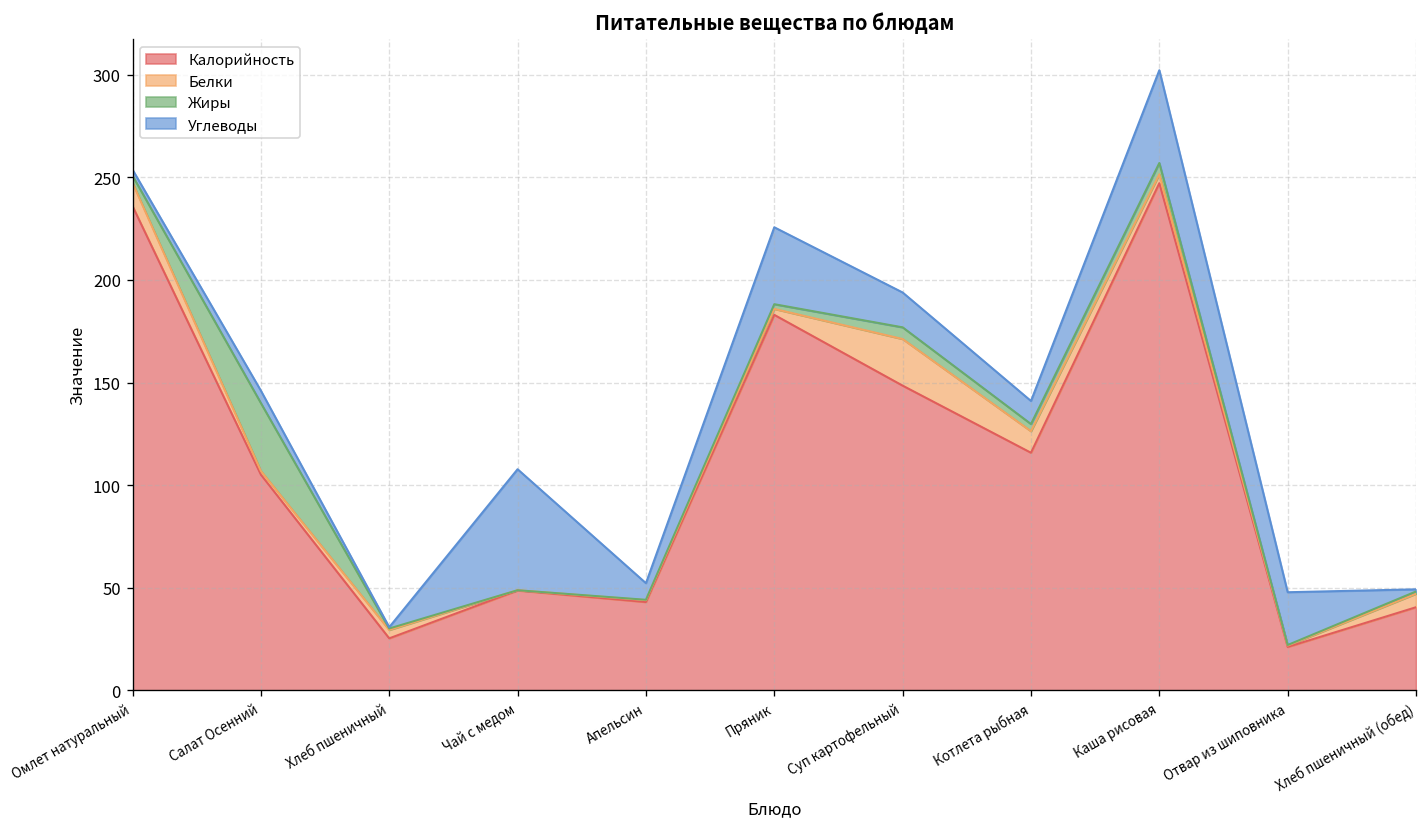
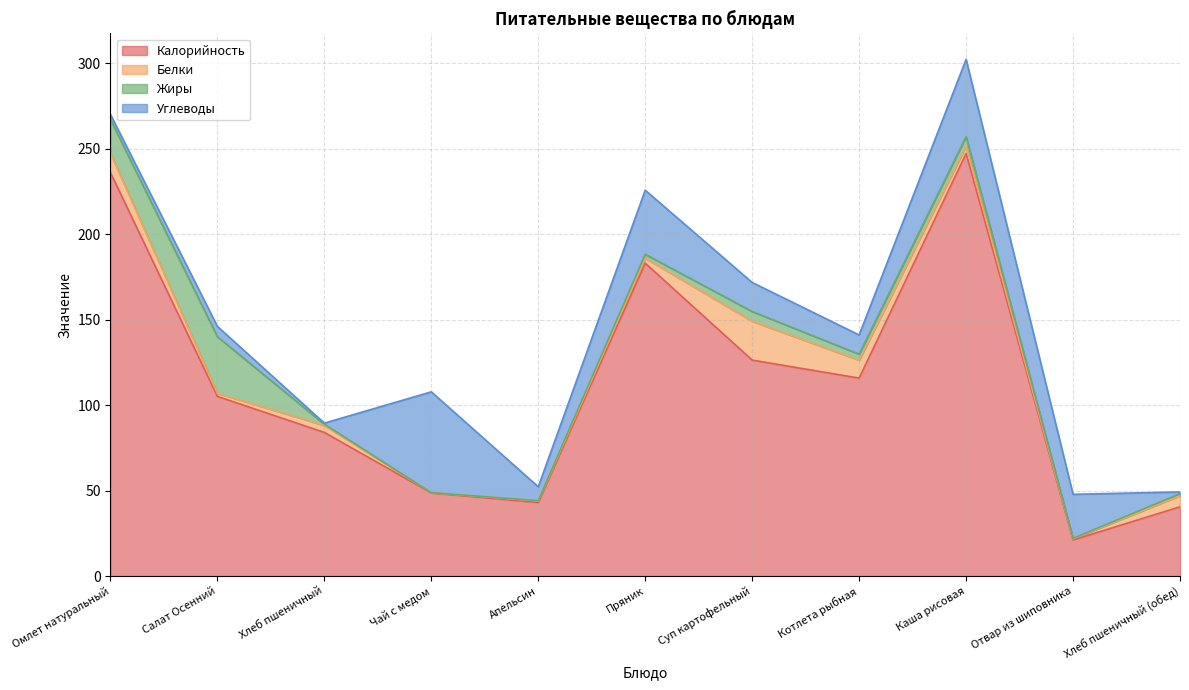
  {
    "Калорийность": {
      "Омлет натуральный": 236,
      "Салат Осенний": 105,
-     "Хлеб пшеничный": 25,
+     "Хлеб пшеничный": 84,
      "Пряник": 183,
-     "Суп картофельный": 149,
+     "Суп картофельный": 126,
      "Котлета рыбная": 116,
      "Каша рисовая": 247,
      "Хлеб пшеничный (обед)": 40
    },
    "Белки": {
      "Омлет натуральный": 11,
      "Салат Осенний": 2,
      "Пряник": 3,
      "Суп картофельный": 23,
      "Котлета рыбная": 10,
      "Каша рисовая": 4
    },
    "Жиры": {
-     "Омлет натуральный": 3,
+     "Омлет натуральный": 20,
      "Салат Осенний": 33,
      "Пряник": 2,
      "Суп картофельный": 6,
      "Котлета рыбная": 3,
      "Каша рисовая": 6
    },
    "Углеводы": {
      "Омлет натуральный": 3,
      "Салат Осенний": 6,
      "Чай с медом": 59,
      "Апельсин": 8,
      "Пряник": 38,
      "Суп картофельный": 17,
      "Котлета рыбная": 11,
      "Каша рисовая": 45,
      "Отвар из шиповника": 26
    }
  }
